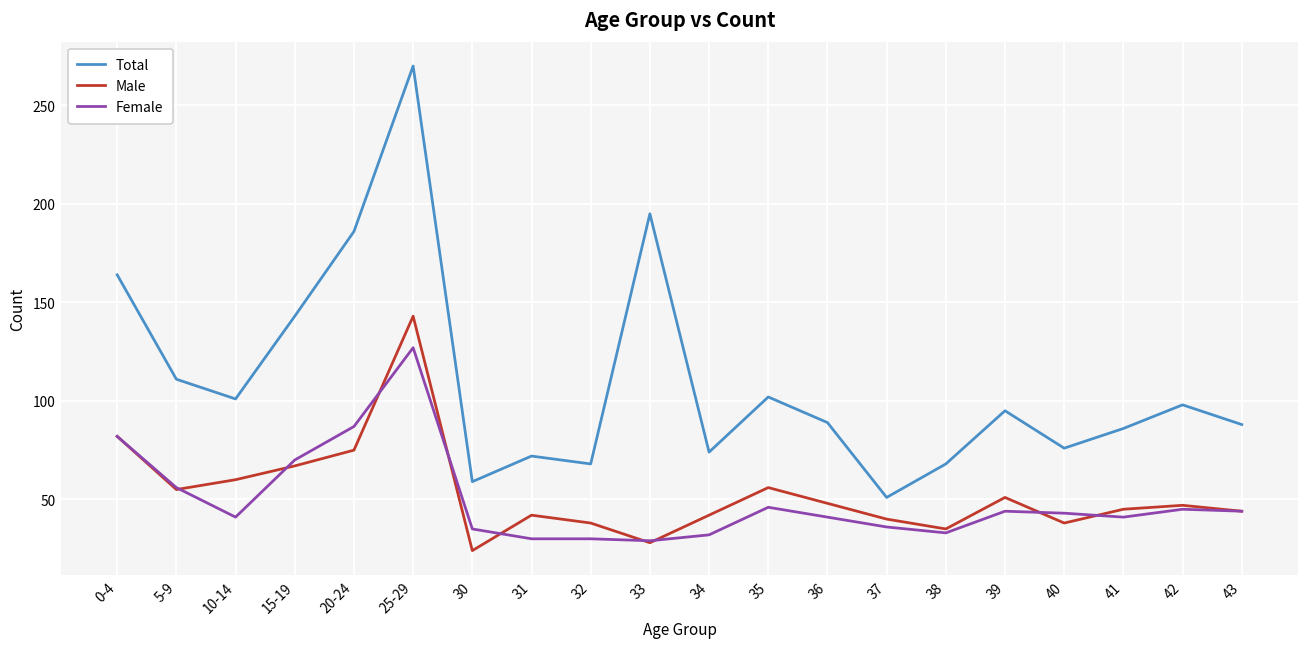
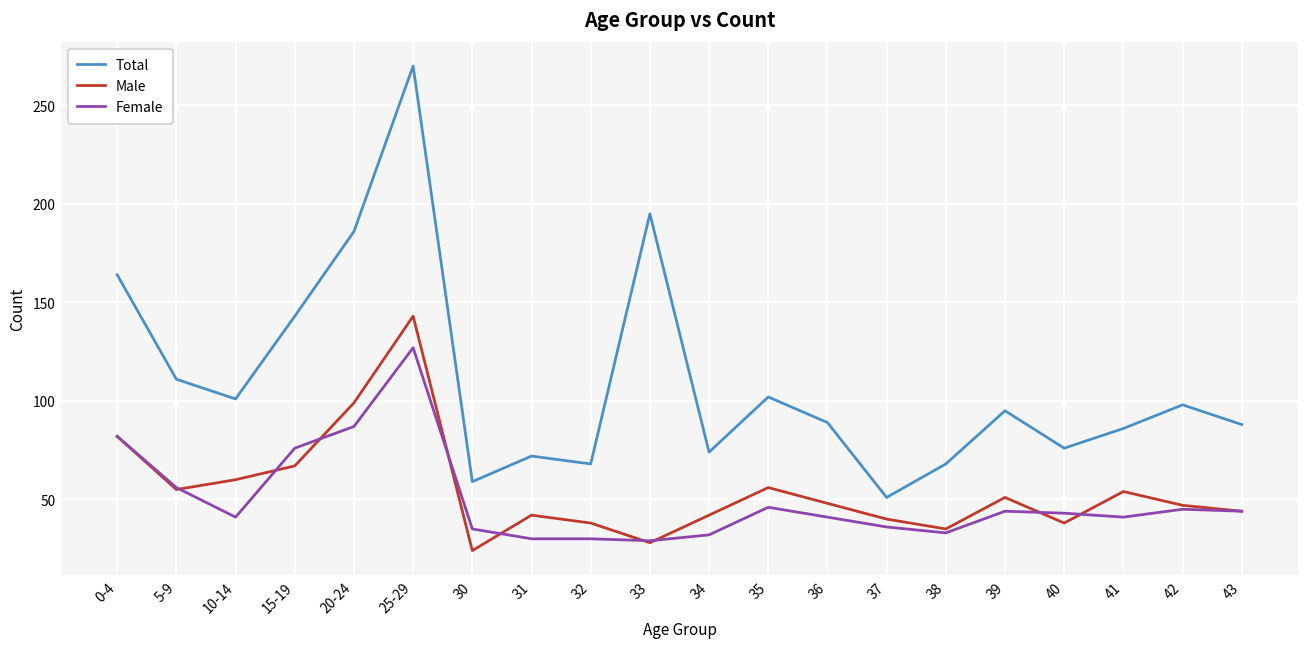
  {
    "Total": {
      "0-4": 164,
      "5-9": 111,
      "10-14": 101,
      "15-19": 143,
      "20-24": 186,
      "25-29": 270,
      "30": 59,
      "31": 72,
      "32": 68,
      "33": 195,
      "34": 74,
      "35": 102,
      "36": 89,
      "37": 51,
      "38": 68,
      "39": 95,
      "40": 76,
      "41": 86,
      "42": 98,
      "43": 88
    },
    "Male": {
      "10-14": 60,
      "15-19": 67,
-     "20-24": 75,
+     "20-24": 99,
      "25-29": 143,
      "30": 24,
      "31": 42,
      "32": 38,
      "34": 42,
      "35": 56,
      "36": 48,
      "37": 40,
      "38": 35,
      "39": 51,
      "40": 38,
-     "41": 45,
+     "41": 54,
      "42": 47
    },
    "Female": {
      "10-14": 41,
-     "15-19": 70,
+     "15-19": 76,
      "20-24": 87,
      "25-29": 127,
      "30": 35,
      "31": 30,
      "32": 30,
      "34": 32,
      "35": 46,
      "36": 41,
      "37": 36,
      "38": 33,
      "39": 44,
      "40": 43,
      "41": 41,
      "42": 45
    }
  }
